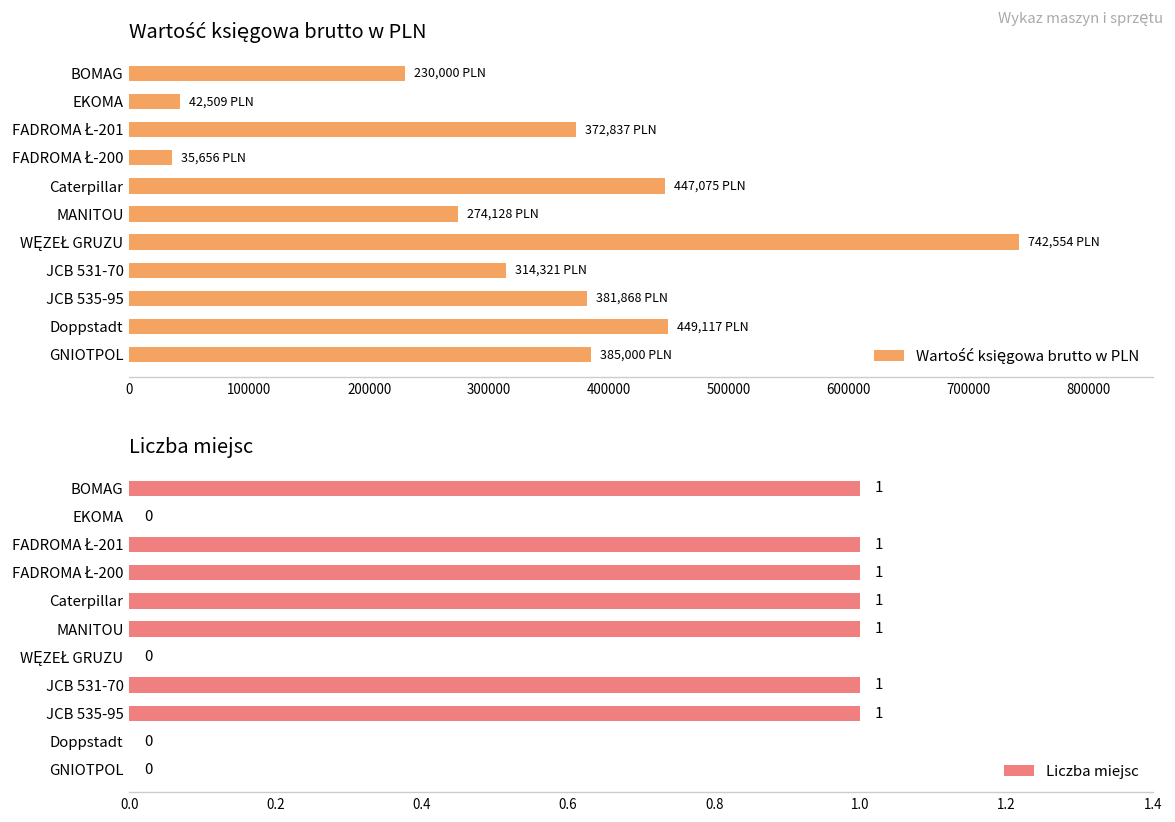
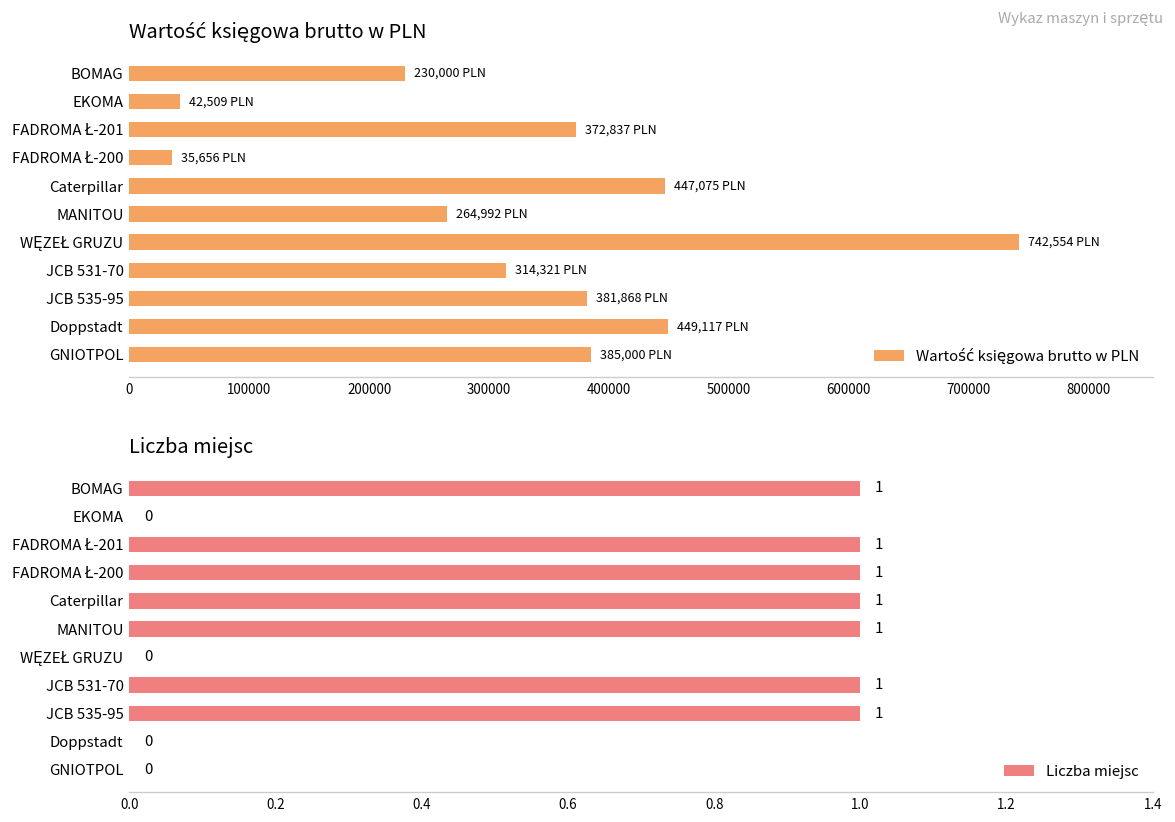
  {
    "Wartość księgowa brutto w PLN": {
      "BOMAG": "230,000",
      "EKOMA": "42,509",
      "FADROMA Ł-201": "372,837",
      "FADROMA Ł-200": "35,656",
      "Caterpillar": "447,075",
-     "MANITOU": "274,128",
+     "MANITOU": "264,992",
      "WĘZEŁ GRUZU": "742,554",
      "JCB 531-70": "314,321",
      "JCB 535-95": "381,868",
      "Doppstadt": "449,117",
      "GNIOTPOL": "385,000"
    },
    "Liczba miejsc": {
      "BOMAG": "1",
      "EKOMA": "0",
      "FADROMA Ł-201": "1",
      "FADROMA Ł-200": "1",
      "Caterpillar": "1",
      "MANITOU": "1",
      "WĘZEŁ GRUZU": "0",
      "JCB 531-70": "1",
      "JCB 535-95": "1",
      "Doppstadt": "0",
      "GNIOTPOL": "0"
    }
  }
